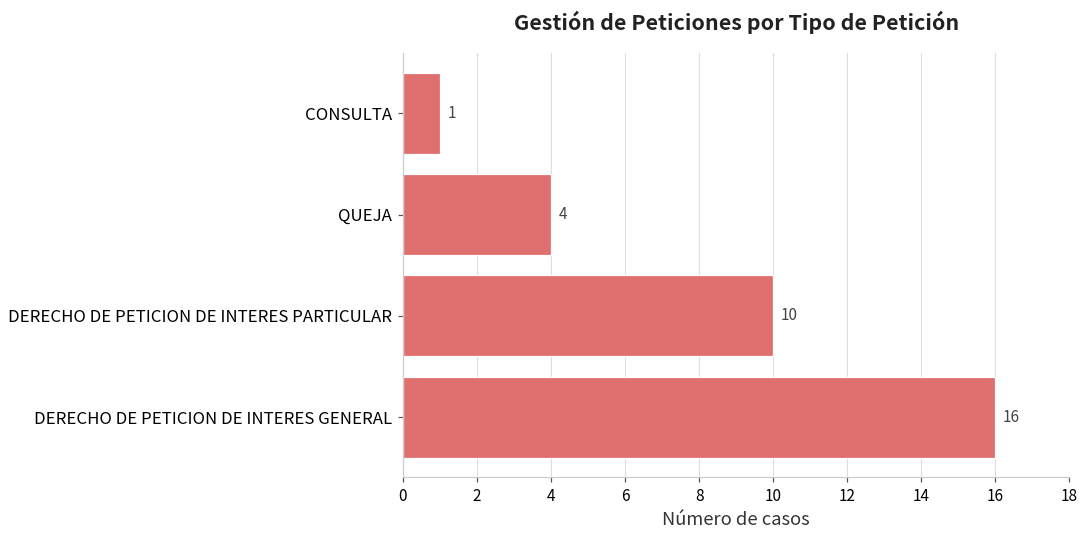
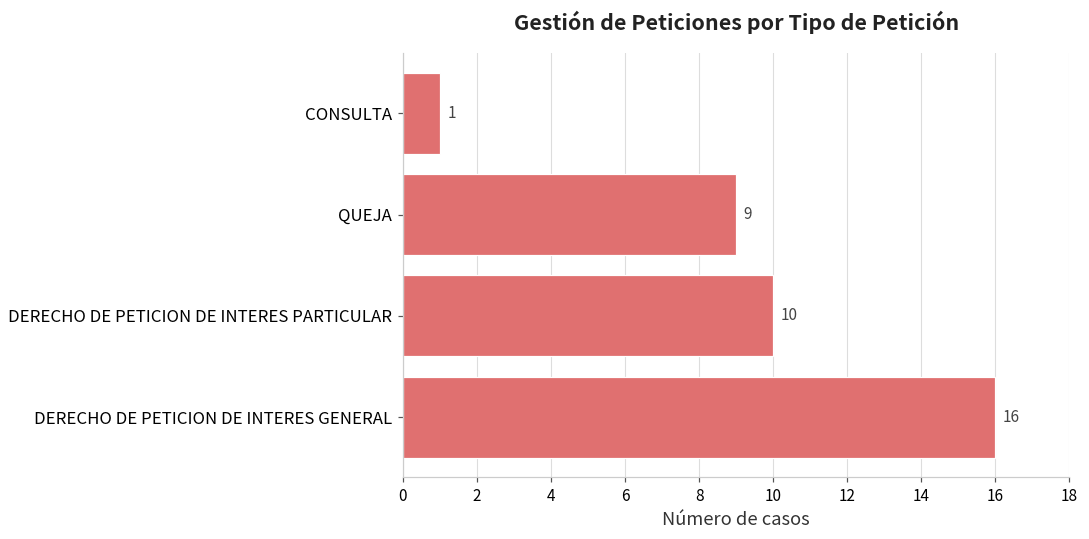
  {
    "CONSULTA": 1,
-   "QUEJA": 4,
+   "QUEJA": 9,
    "DERECHO DE PETICION DE INTERES PARTICULAR": 10,
    "DERECHO DE PETICION DE INTERES GENERAL": 16
  }
